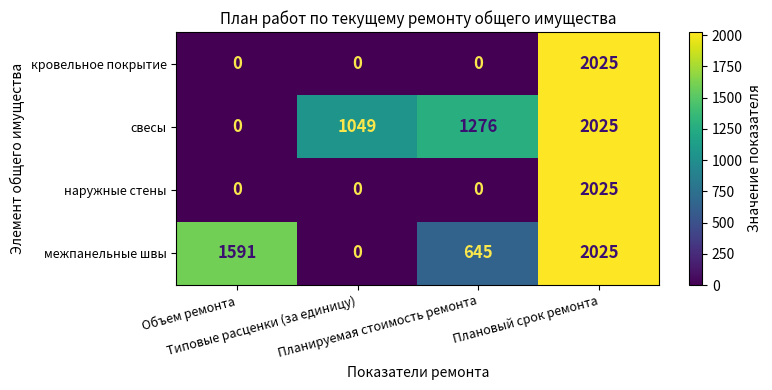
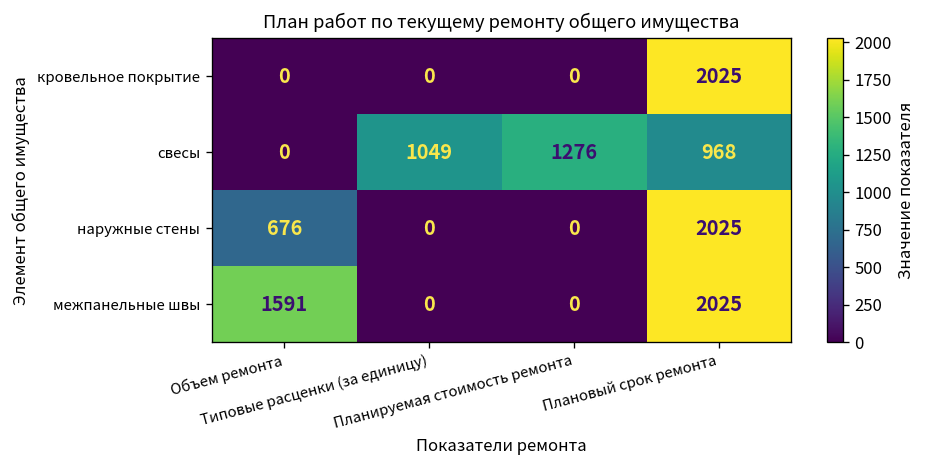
  {
    "кровельное покрытие": {
      "Объем ремонта": 0,
      "Типовые расценки (за единицу)": 0,
      "Планируемая стоимость ремонта": 0,
      "Плановый срок ремонта": 2025
    },
    "свесы": {
      "Объем ремонта": 0,
      "Типовые расценки (за единицу)": 1049,
      "Планируемая стоимость ремонта": 1276,
-     "Плановый срок ремонта": 2025
+     "Плановый срок ремонта": 968
    },
    "наружные стены": {
-     "Объем ремонта": 0,
+     "Объем ремонта": 676,
      "Типовые расценки (за единицу)": 0,
      "Планируемая стоимость ремонта": 0,
      "Плановый срок ремонта": 2025
    },
    "межпанельные швы": {
      "Объем ремонта": 1591,
      "Типовые расценки (за единицу)": 0,
-     "Планируемая стоимость ремонта": 645,
+     "Планируемая стоимость ремонта": 0,
      "Плановый срок ремонта": 2025
    }
  }
